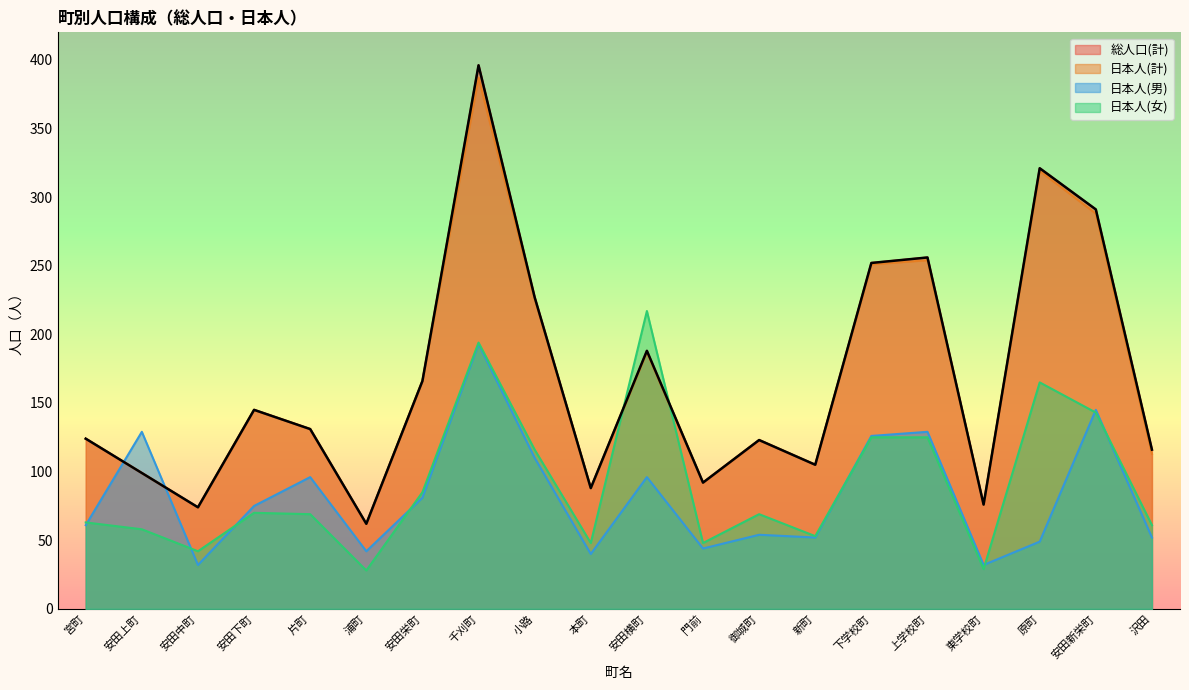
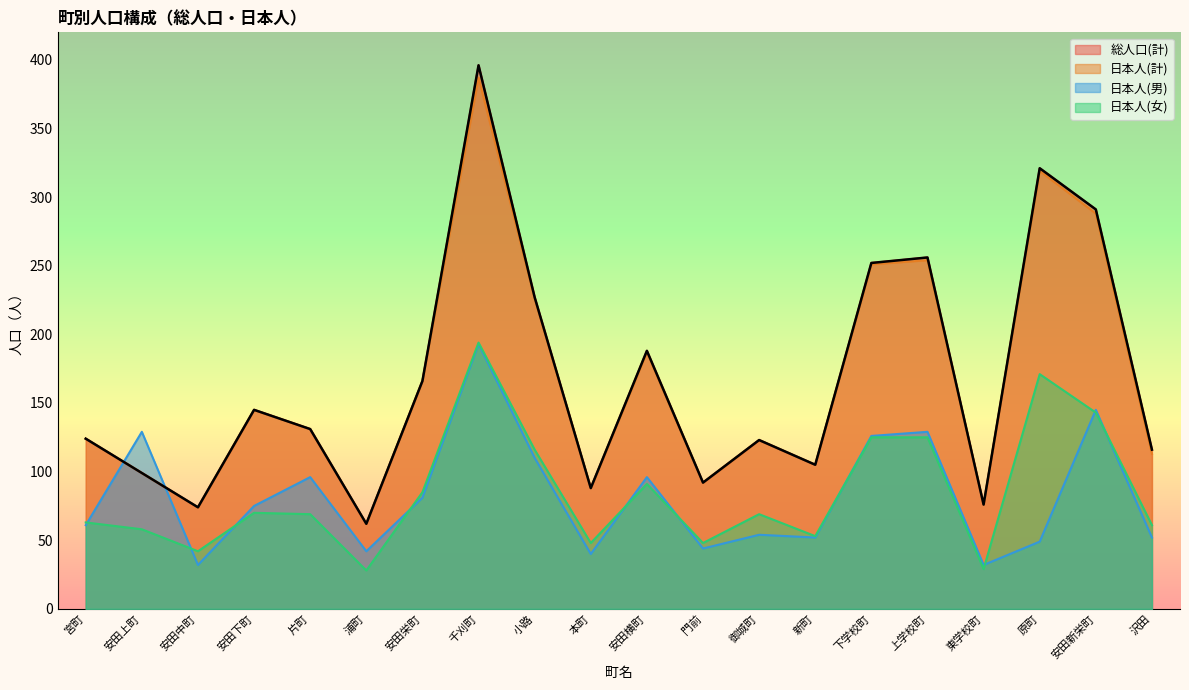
  {
    "日本人(男)": {
      "宮町": 61,
      "安田上町": 129,
      "安田中町": 32,
      "安田下町": 75,
      "片町": 96,
      "浦町": 42,
      "安田栄町": 81,
      "小路": 110,
      "本町": 40,
      "安田横町": 96,
      "門前": 44,
      "御城町": 54,
      "上学校町": 129,
      "東学校町": 32,
      "原町": 49,
      "安田新栄町": 145,
      "沢田": 52
    },
    "日本人(女)": {
      "宮町": 63,
      "安田上町": 58,
      "安田中町": 42,
      "安田下町": 70,
      "片町": 69,
      "浦町": 28,
      "安田栄町": 85,
      "小路": 116,
      "本町": 48,
-     "安田横町": 217,
+     "安田横町": 91,
      "門前": 48,
      "御城町": 69,
      "上学校町": 125,
      "東学校町": 29,
-     "原町": 165,
+     "原町": 171,
      "安田新栄町": 143,
      "沢田": 61
    }
  }
